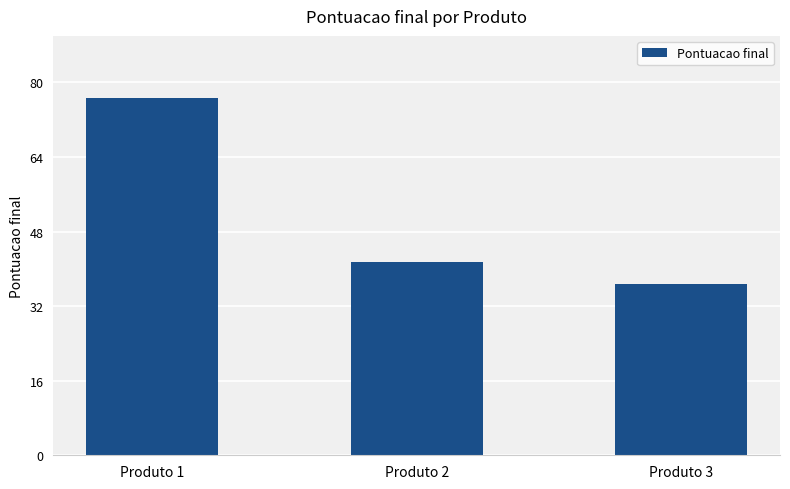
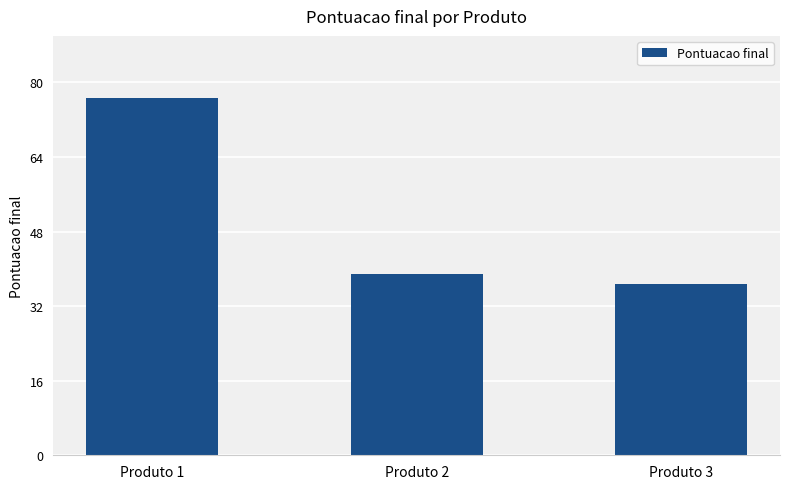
  {
    "Produto 1": 77,
-   "Produto 2": 41,
+   "Produto 2": 39,
    "Produto 3": 37
  }
